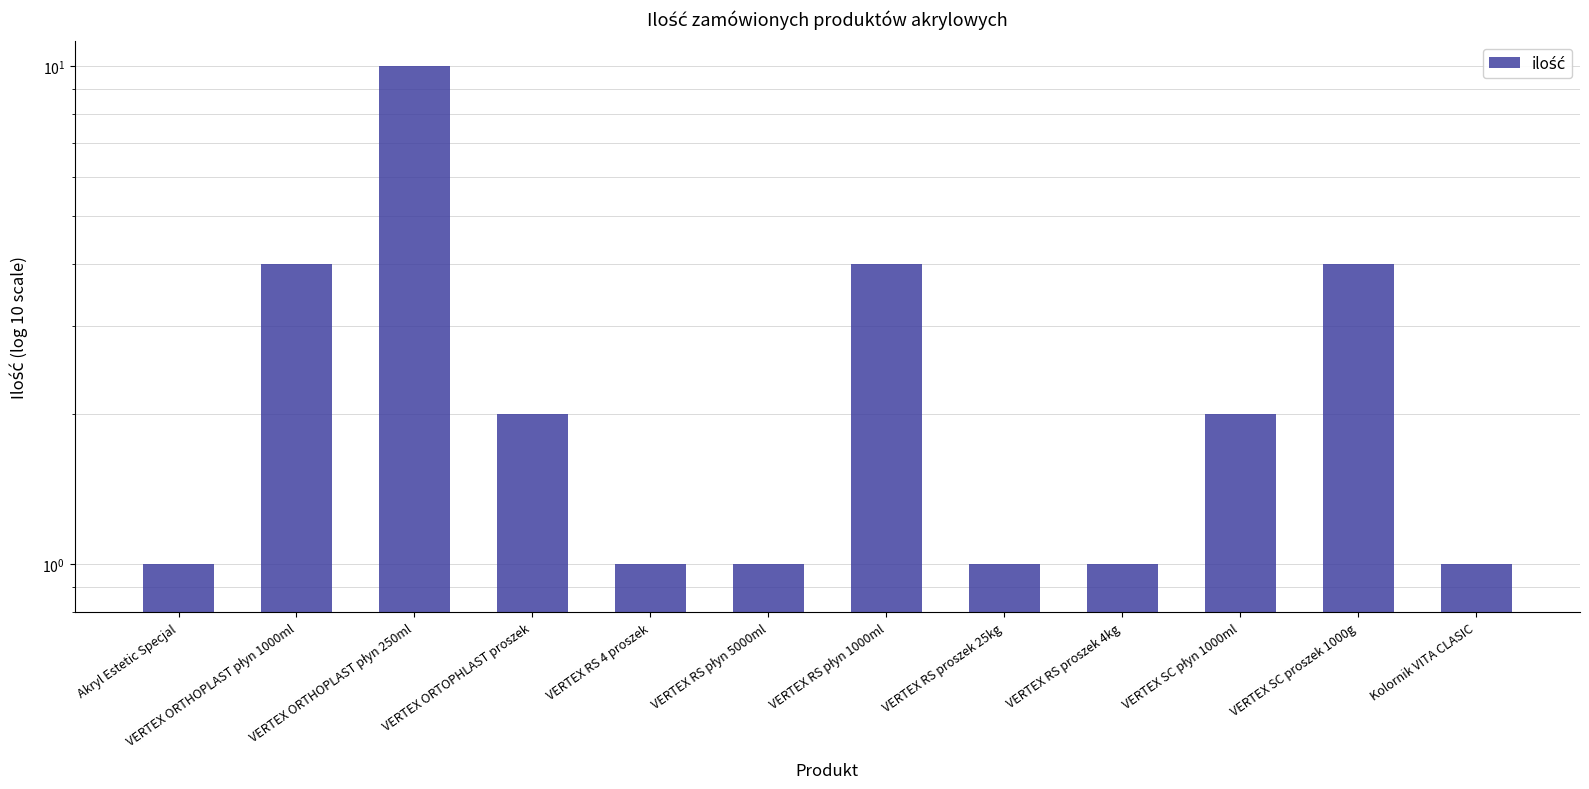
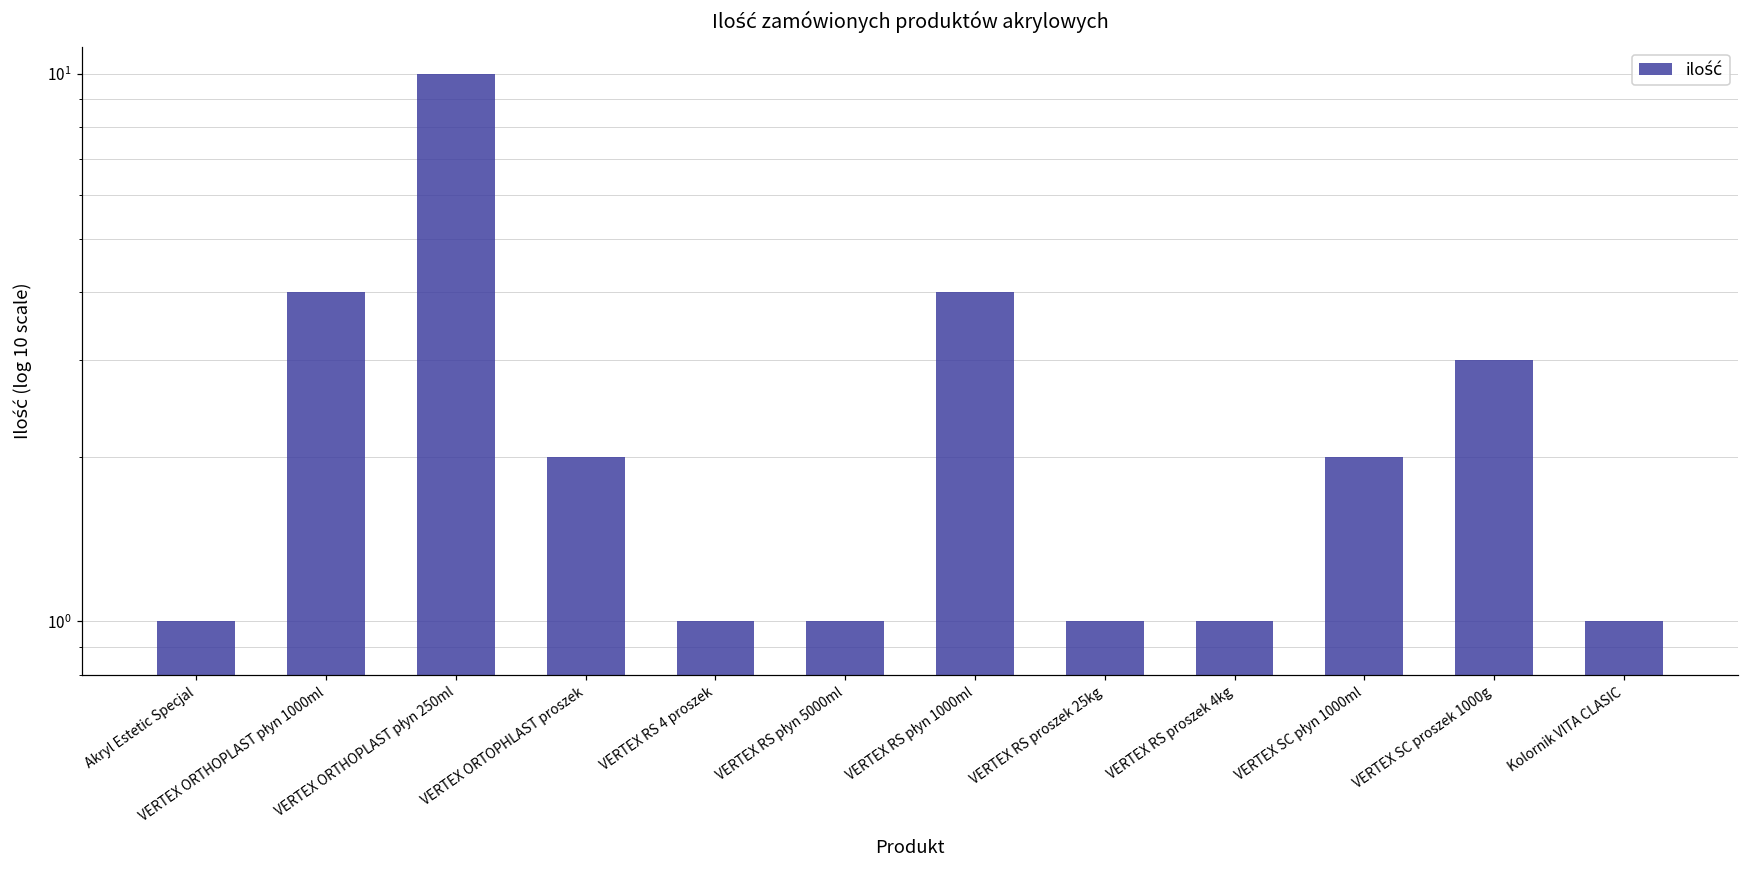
  {
    "Akryl Estetic Specjal": 1,
    "VERTEX ORTHOPLAST płyn 1000ml": 4,
    "VERTEX ORTHOPLAST płyn 250ml": 10,
    "VERTEX ORTOPHLAST proszek": 2,
    "VERTEX RS 4 proszek": 1,
    "VERTEX RS płyn 5000ml": 1,
    "VERTEX RS płyn 1000ml": 4,
    "VERTEX RS proszek 25kg": 1,
    "VERTEX RS proszek 4kg": 1,
    "VERTEX SC płyn 1000ml": 2,
-   "VERTEX SC proszek 1000g": 4,
+   "VERTEX SC proszek 1000g": 3,
    "Kolornik VITA CLASIC": 1
  }
